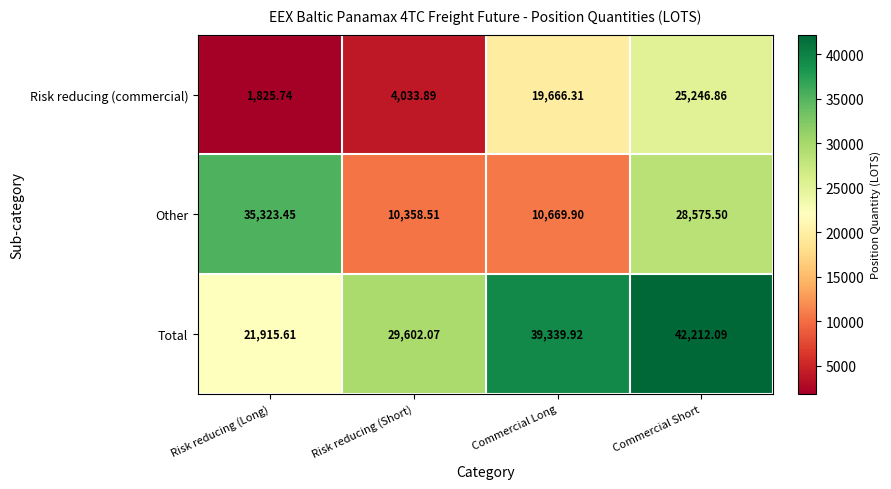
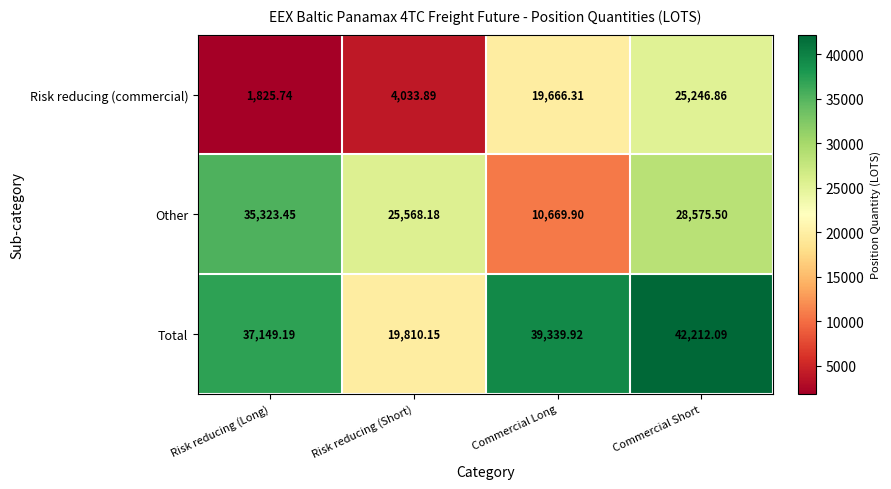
  {
    "Risk reducing (commercial)": {
      "Risk reducing (Long)": "1,825.74",
      "Risk reducing (Short)": "4,033.89",
      "Commercial Long": "19,666.31",
      "Commercial Short": "25,246.86"
    },
    "Other": {
      "Risk reducing (Long)": "35,323.45",
-     "Risk reducing (Short)": "10,358.51",
+     "Risk reducing (Short)": "25,568.18",
      "Commercial Long": "10,669.90",
      "Commercial Short": "28,575.50"
    },
    "Total": {
-     "Risk reducing (Long)": "21,915.61",
-     "Risk reducing (Short)": "29,602.07",
+     "Risk reducing (Long)": "37,149.19",
+     "Risk reducing (Short)": "19,810.15",
      "Commercial Long": "39,339.92",
      "Commercial Short": "42,212.09"
    }
  }
